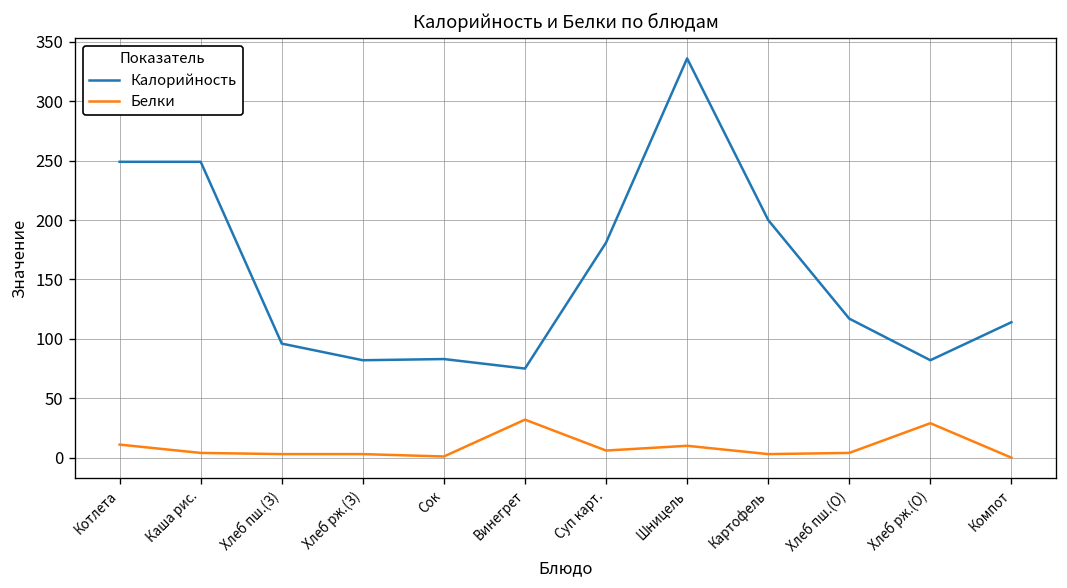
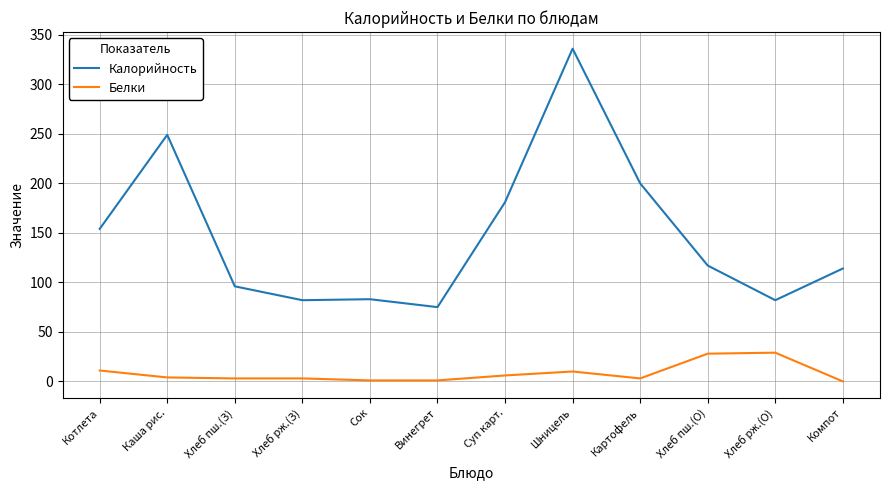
  {
    "Калорийность": {
-     "Котлета": 250,
+     "Котлета": 150,
      "Каша рис.": 250,
      "Хлеб пш.(З)": 100,
      "Хлеб рж.(З)": 80,
      "Сок": 80,
      "Винегрет": 80,
      "Суп карт.": 180,
      "Шницель": 340,
      "Картофель": 200,
      "Хлеб пш.(О)": 120,
      "Хлеб рж.(О)": 80,
      "Компот": 110
    },
    "Белки": {
      "Котлета": 10,
      "Каша рис.": 0,
      "Хлеб пш.(З)": 0,
      "Хлеб рж.(З)": 0,
      "Сок": 0,
-     "Винегрет": 30,
+     "Винегрет": 0,
      "Суп карт.": 10,
      "Шницель": 10,
      "Картофель": 0,
-     "Хлеб пш.(О)": 0,
+     "Хлеб пш.(О)": 30,
      "Хлеб рж.(О)": 30,
      "Компот": 0
    }
  }
